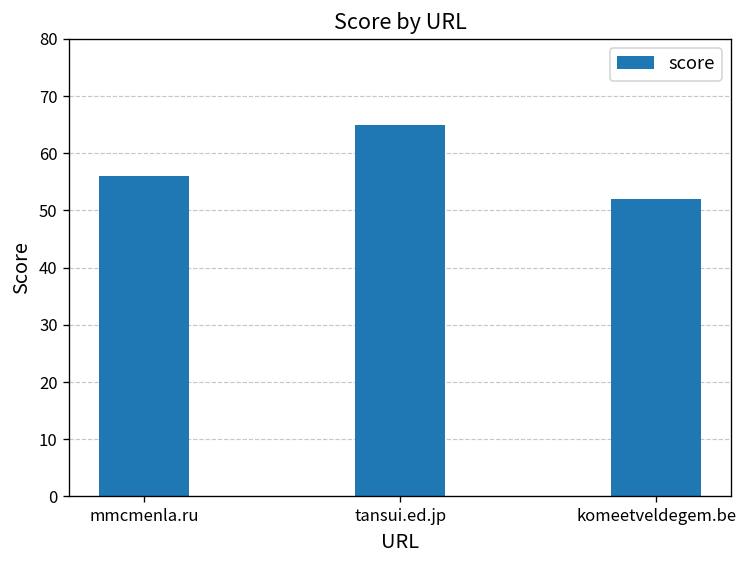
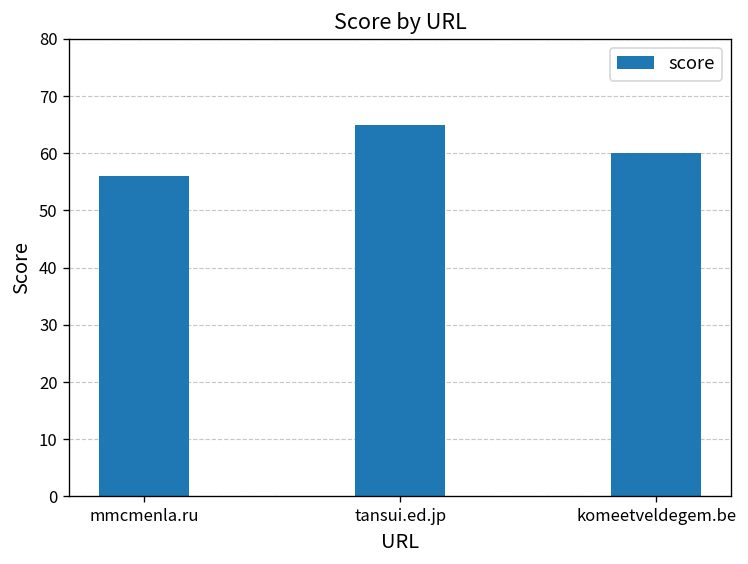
  {
    "mmcmenla.ru": 56,
    "tansui.ed.jp": 65,
-   "komeetveldegem.be": 52
+   "komeetveldegem.be": 60
  }
